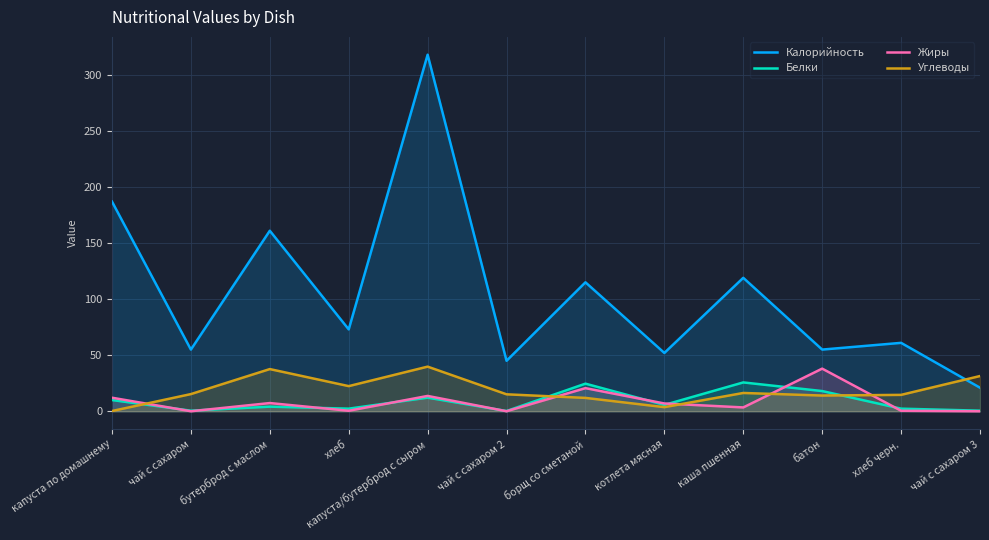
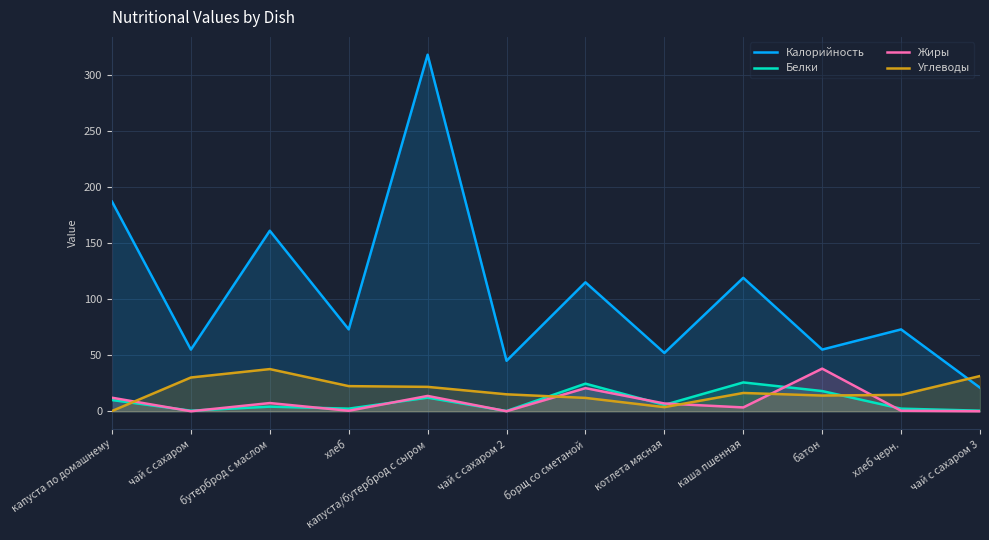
  {
    "Калорийность": {
      "капуста по домашнему": 187,
      "чай с сахаром": 55,
      "бутерброд с маслом": 161,
      "хлеб": 73,
      "капуста/бутерброд с сыром": 318,
      "чай с сахаром 2": 45,
      "борщ со сметаной": 115,
      "котлета мясная": 52,
      "каша пшенная": 119,
      "батон": 55,
-     "хлеб черн.": 61,
+     "хлеб черн.": 73,
      "чай с сахаром 3": 21
    },
    "Белки": {
      "бутерброд с маслом": 4,
      "борщ со сметаной": 25,
      "каша пшенная": 26,
      "батон": 18
    },
    "Жиры": {
      "бутерброд с маслом": 7,
      "борщ со сметаной": 21,
      "каша пшенная": 3,
      "батон": 38
    },
    "Углеводы": {
      "капуста по домашнему": 0,
-     "чай с сахаром": 15,
+     "чай с сахаром": 30,
      "бутерброд с маслом": 38,
      "хлеб": 22,
-     "капуста/бутерброд с сыром": 40,
+     "капуста/бутерброд с сыром": 22,
      "чай с сахаром 2": 15,
      "борщ со сметаной": 12,
      "каша пшенная": 16,
      "батон": 14,
      "хлеб черн.": 15,
      "чай с сахаром 3": 31
    }
  }
